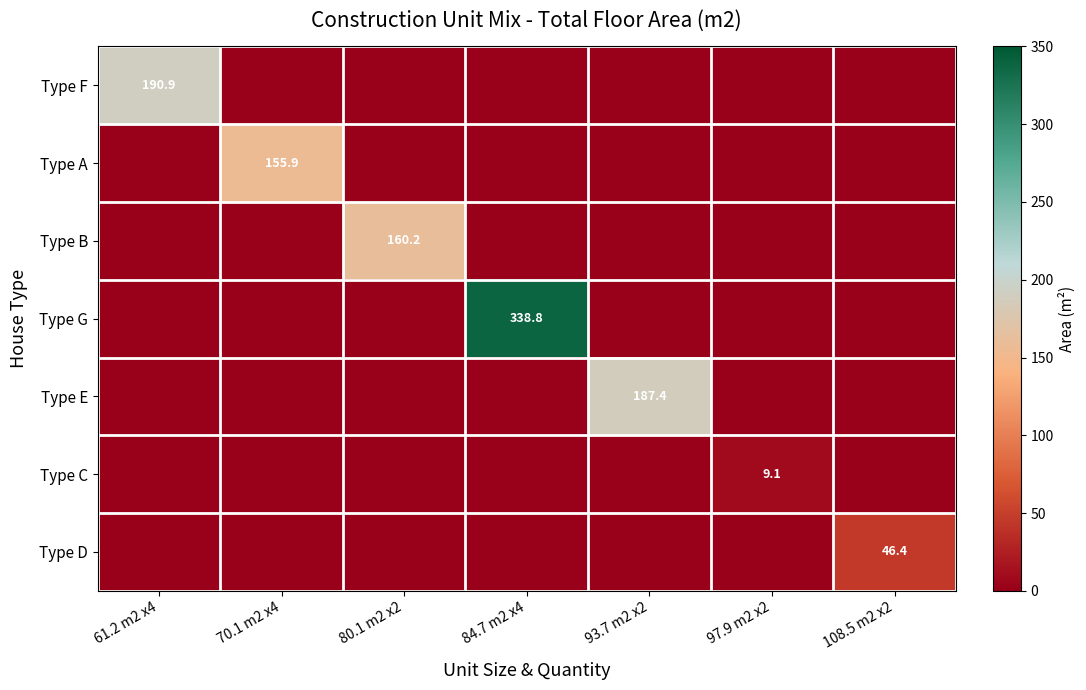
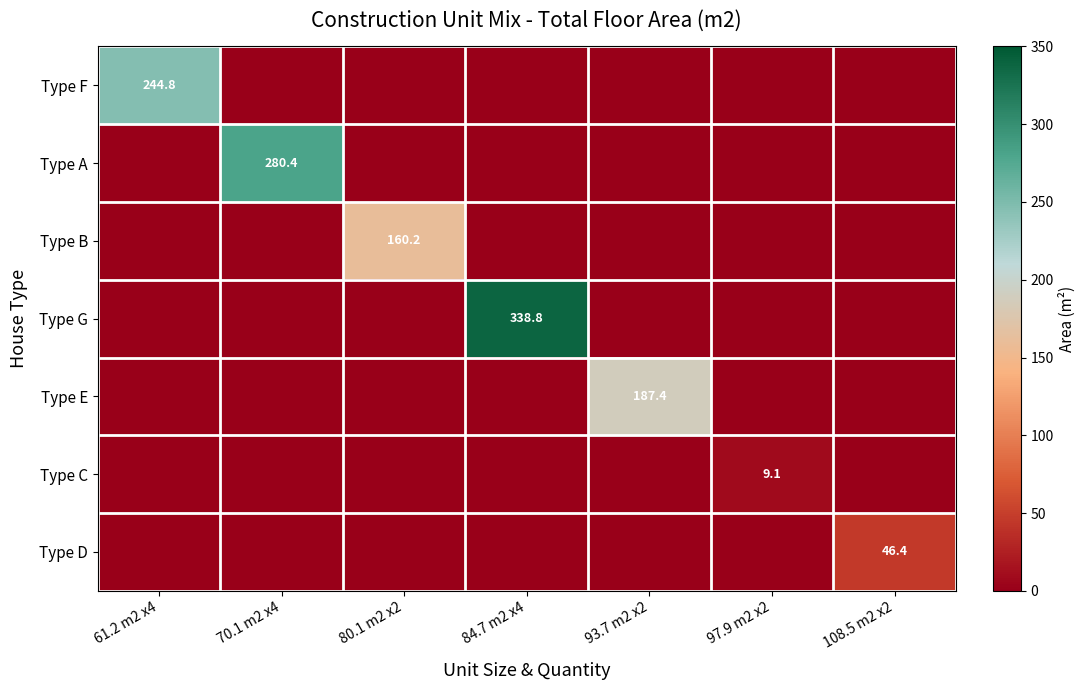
  {
    "Type F": {
-     "61.2 m2 x4": 190.9
+     "61.2 m2 x4": 244.8
    },
    "Type A": {
-     "70.1 m2 x4": 155.9
+     "70.1 m2 x4": 280.4
    },
    "Type B": {
      "80.1 m2 x2": 160.2
    },
    "Type G": {
      "84.7 m2 x4": 338.8
    },
    "Type E": {
      "93.7 m2 x2": 187.4
    },
    "Type C": {
      "97.9 m2 x2": 9.1
    },
    "Type D": {
      "108.5 m2 x2": 46.4
    }
  }
